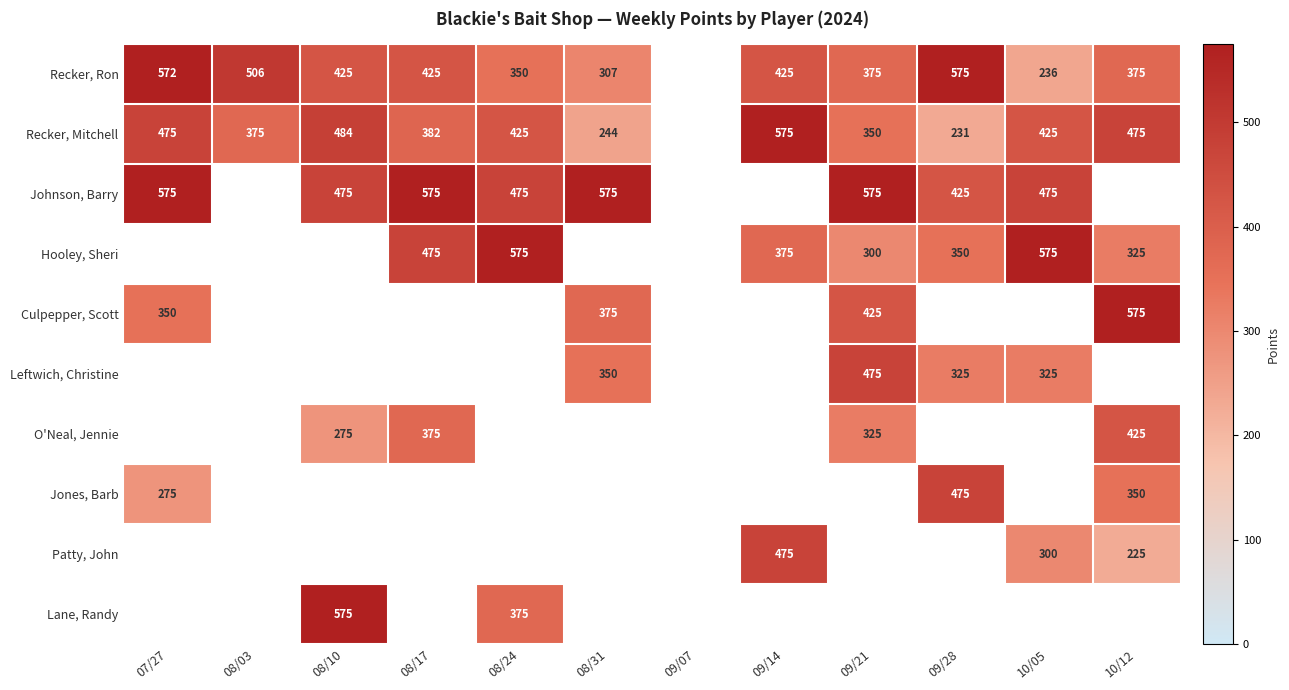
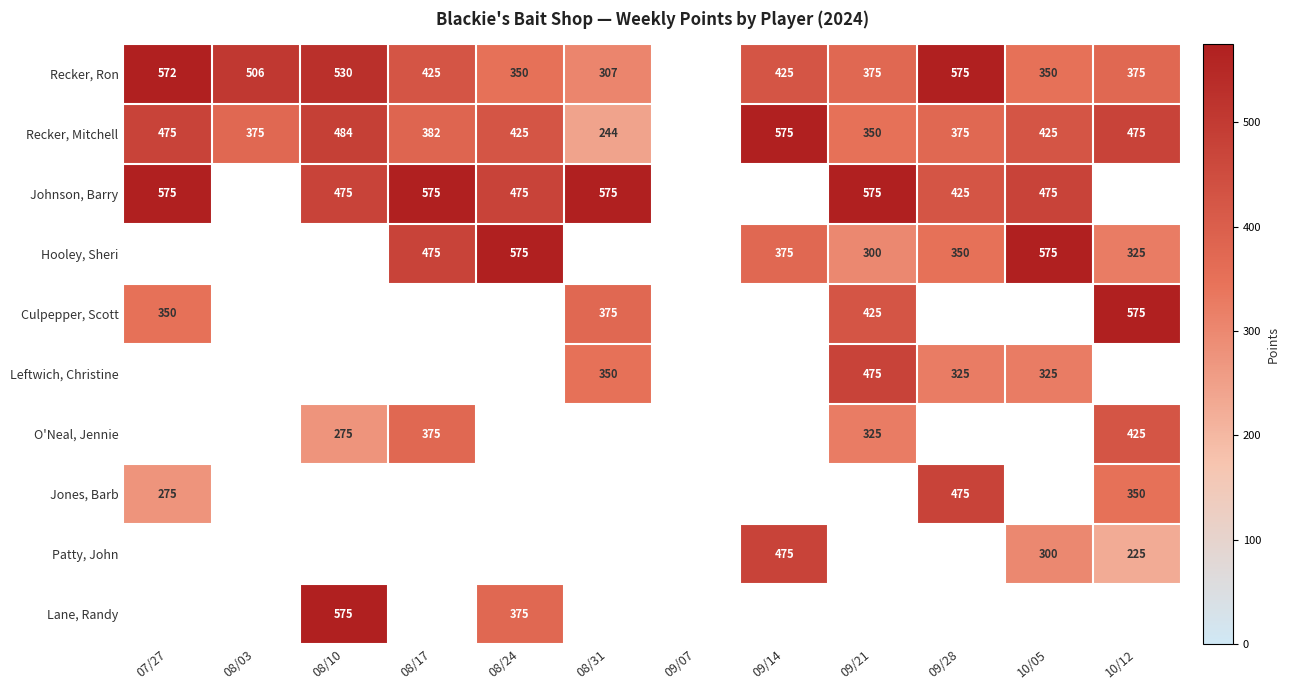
  {
    "Recker, Ron": {
      "07/27": 572,
      "08/03": 506,
-     "08/10": 425,
+     "08/10": 530,
      "08/17": 425,
      "08/24": 350,
      "08/31": 307,
      "09/14": 425,
      "09/21": 375,
      "09/28": 575,
-     "10/05": 236,
+     "10/05": 350,
      "10/12": 375
    },
    "Recker, Mitchell": {
      "07/27": 475,
      "08/03": 375,
      "08/10": 484,
      "08/17": 382,
      "08/24": 425,
      "08/31": 244,
      "09/14": 575,
      "09/21": 350,
-     "09/28": 231,
+     "09/28": 375,
      "10/05": 425,
      "10/12": 475
    },
    "Johnson, Barry": {
      "07/27": 575,
      "08/10": 475,
      "08/17": 575,
      "08/24": 475,
      "08/31": 575,
      "09/21": 575,
      "09/28": 425,
      "10/05": 475
    },
    "Hooley, Sheri": {
      "08/17": 475,
      "08/24": 575,
      "09/14": 375,
      "09/21": 300,
      "09/28": 350,
      "10/05": 575,
      "10/12": 325
    },
    "Culpepper, Scott": {
      "07/27": 350,
      "08/31": 375,
      "09/21": 425,
      "10/12": 575
    },
    "Leftwich, Christine": {
      "08/31": 350,
      "09/21": 475,
      "09/28": 325,
      "10/05": 325
    },
    "O'Neal, Jennie": {
      "08/10": 275,
      "08/17": 375,
      "09/21": 325,
      "10/12": 425
    },
    "Jones, Barb": {
      "07/27": 275,
      "09/28": 475,
      "10/12": 350
    },
    "Patty, John": {
      "09/14": 475,
      "10/05": 300,
      "10/12": 225
    },
    "Lane, Randy": {
      "08/10": 575,
      "08/24": 375
    }
  }
